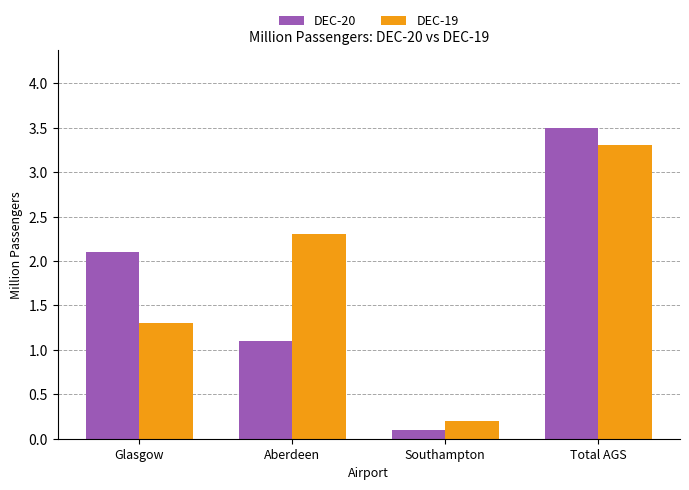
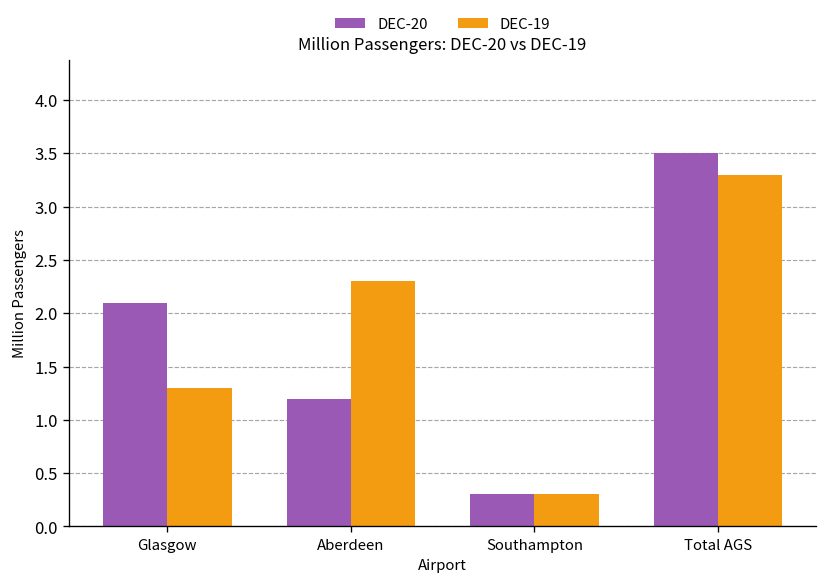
  {
    "DEC-20": {
      "Glasgow": 2.1,
-     "Aberdeen": 1.1,
-     "Southampton": 0.1,
+     "Aberdeen": 1.2,
+     "Southampton": 0.3,
      "Total AGS": 3.5
    },
    "DEC-19": {
      "Glasgow": 1.3,
      "Aberdeen": 2.3,
-     "Southampton": 0.2,
+     "Southampton": 0.3,
      "Total AGS": 3.3
    }
  }
